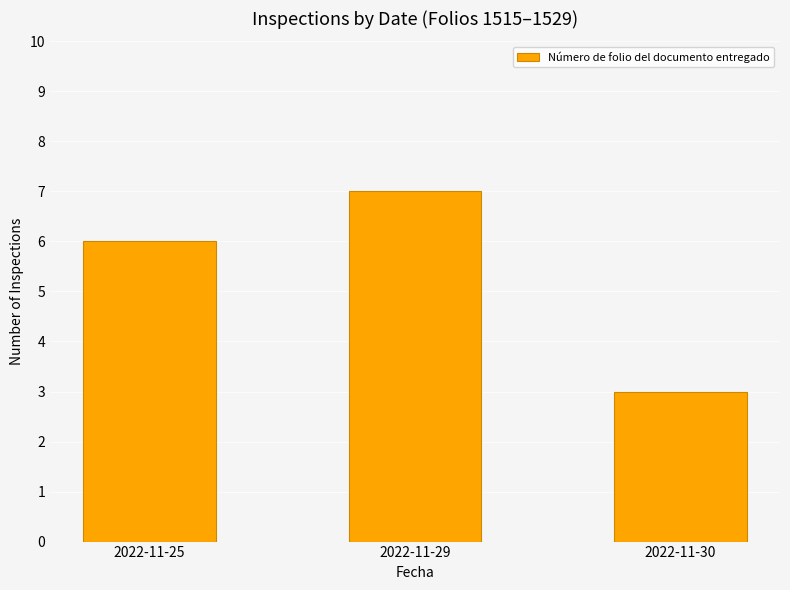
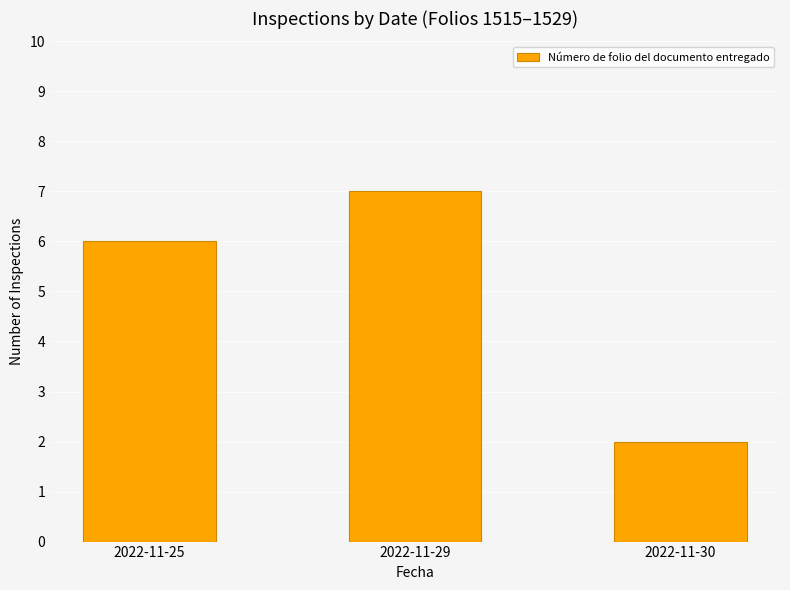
  {
    "2022-11-25": 6,
    "2022-11-29": 7,
-   "2022-11-30": 3
+   "2022-11-30": 2
  }
